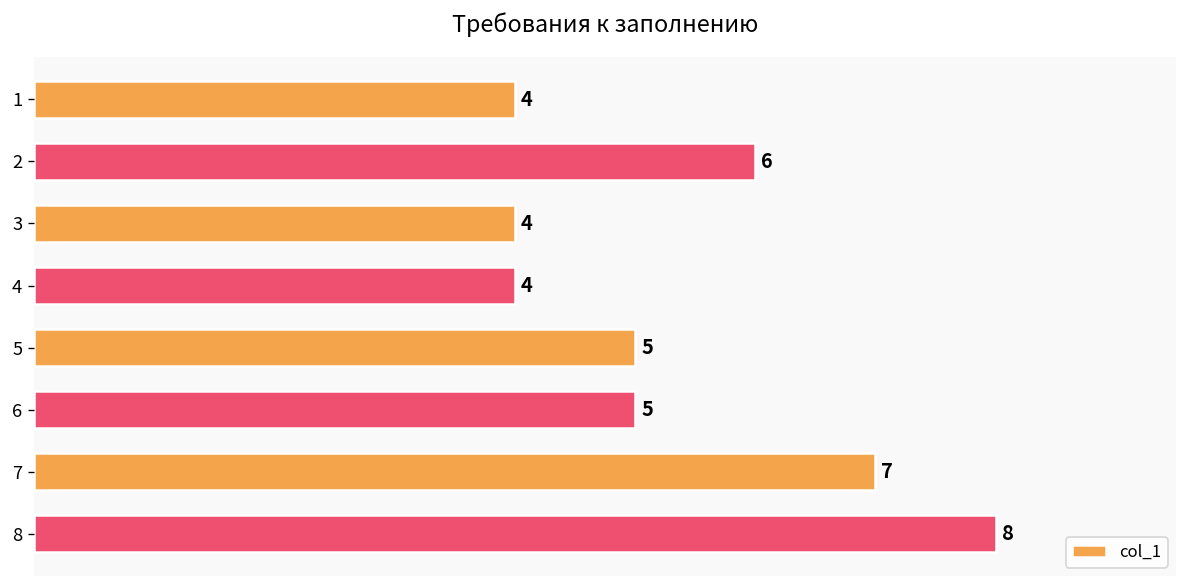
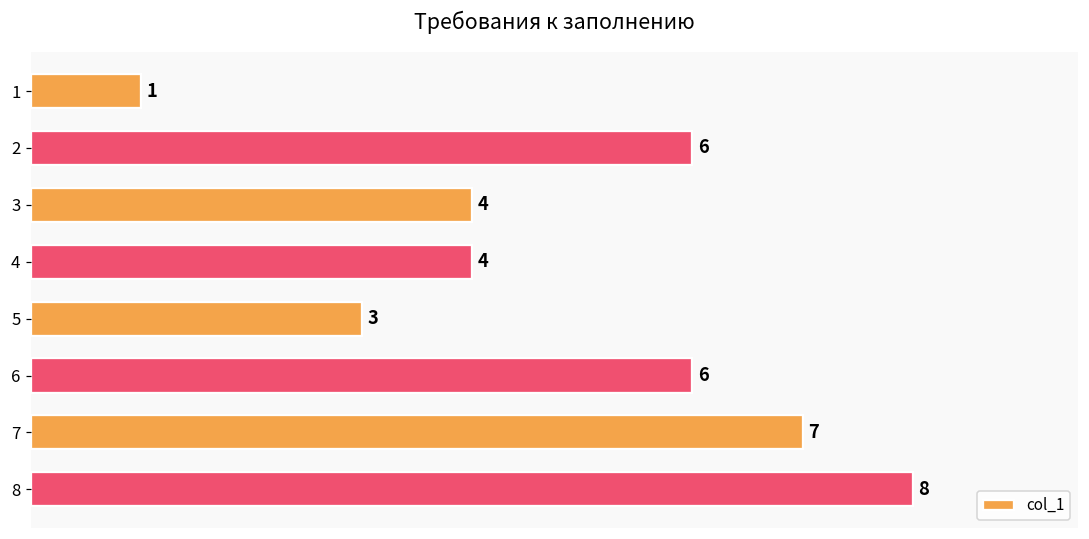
  {
-   "1": 4,
+   "1": 1,
    "2": 6,
    "3": 4,
    "4": 4,
-   "5": 5,
-   "6": 5,
+   "5": 3,
+   "6": 6,
    "7": 7,
    "8": 8
  }
